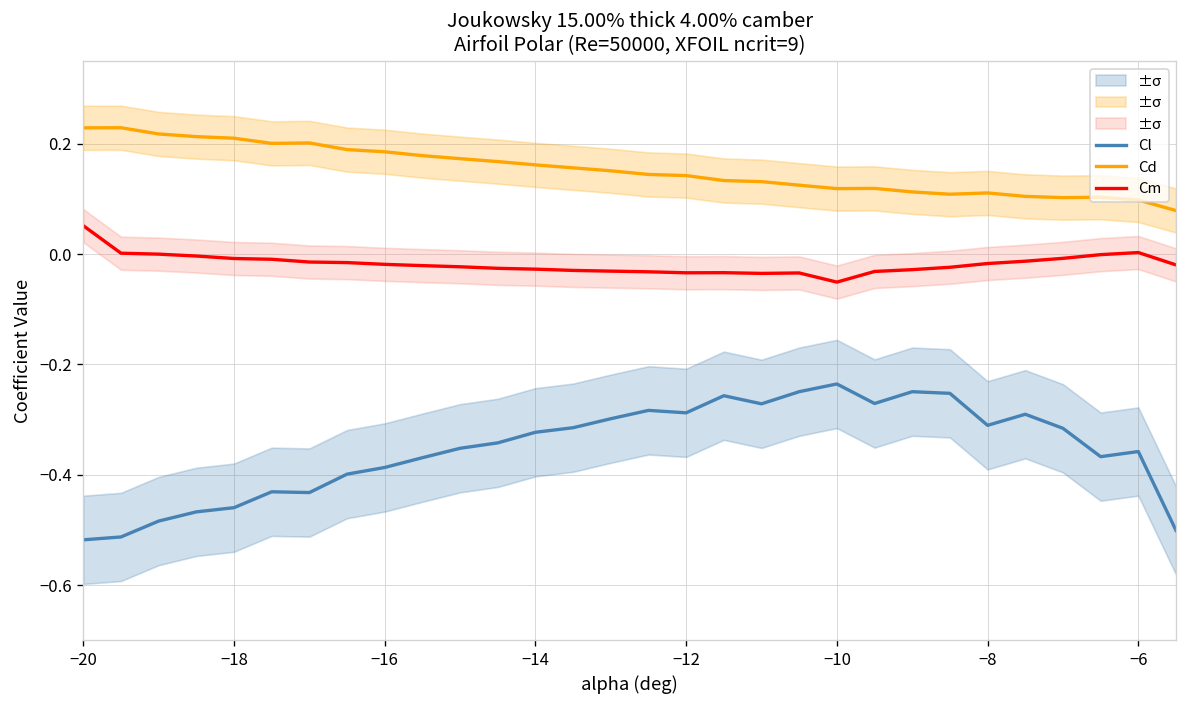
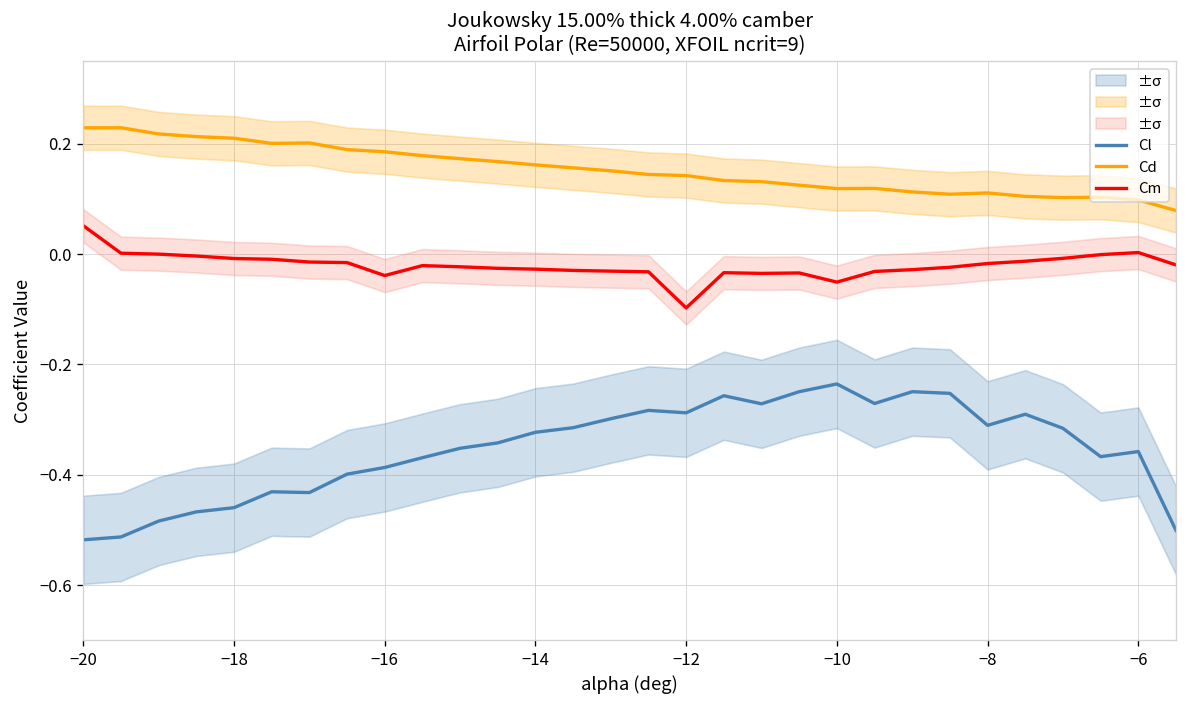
  {
    "Cm": {
      "−20": 0.05,
      "−18": -0.01,
-     "−16": -0.02,
+     "−16": -0.04,
      "−14": -0.03,
-     "−12": -0.03,
+     "−12": -0.10,
      "−10": -0.05,
      "−8": -0.02,
      "−6": 0.00
    }
  }
